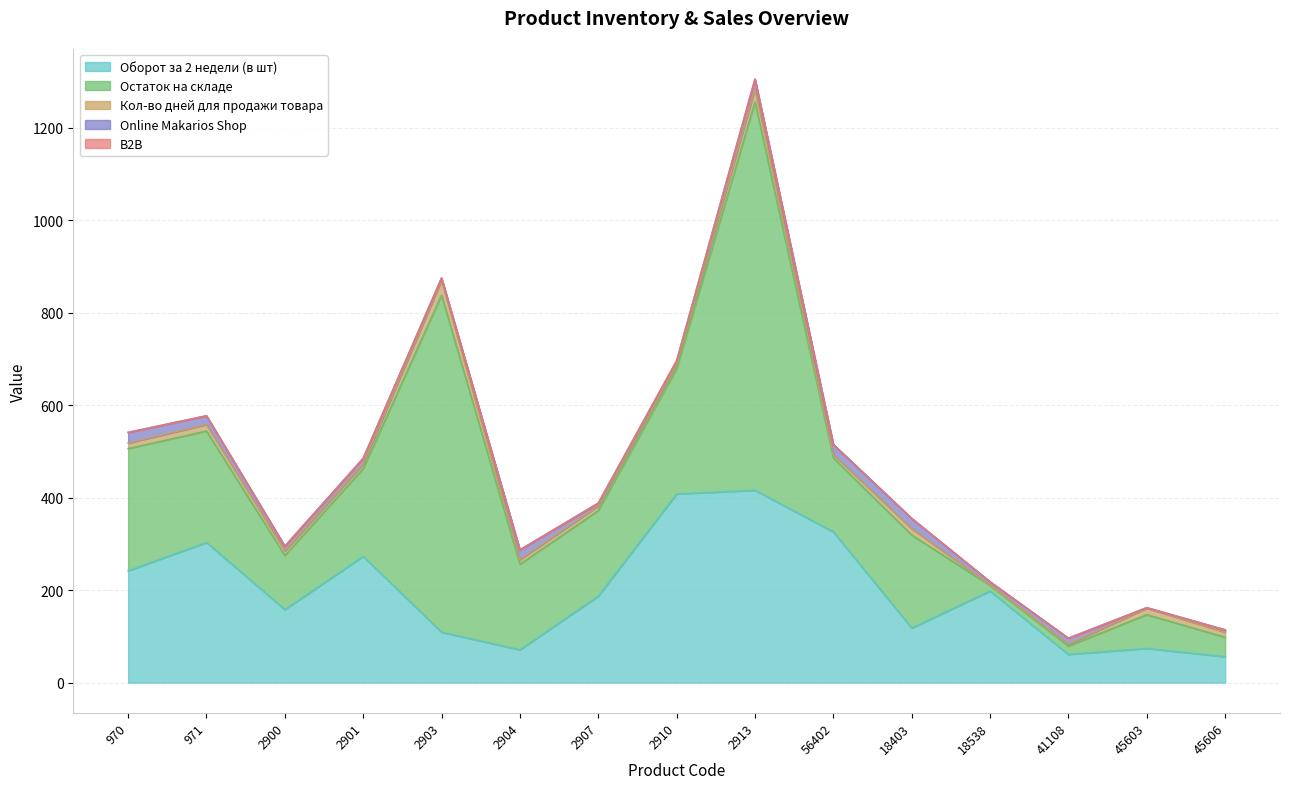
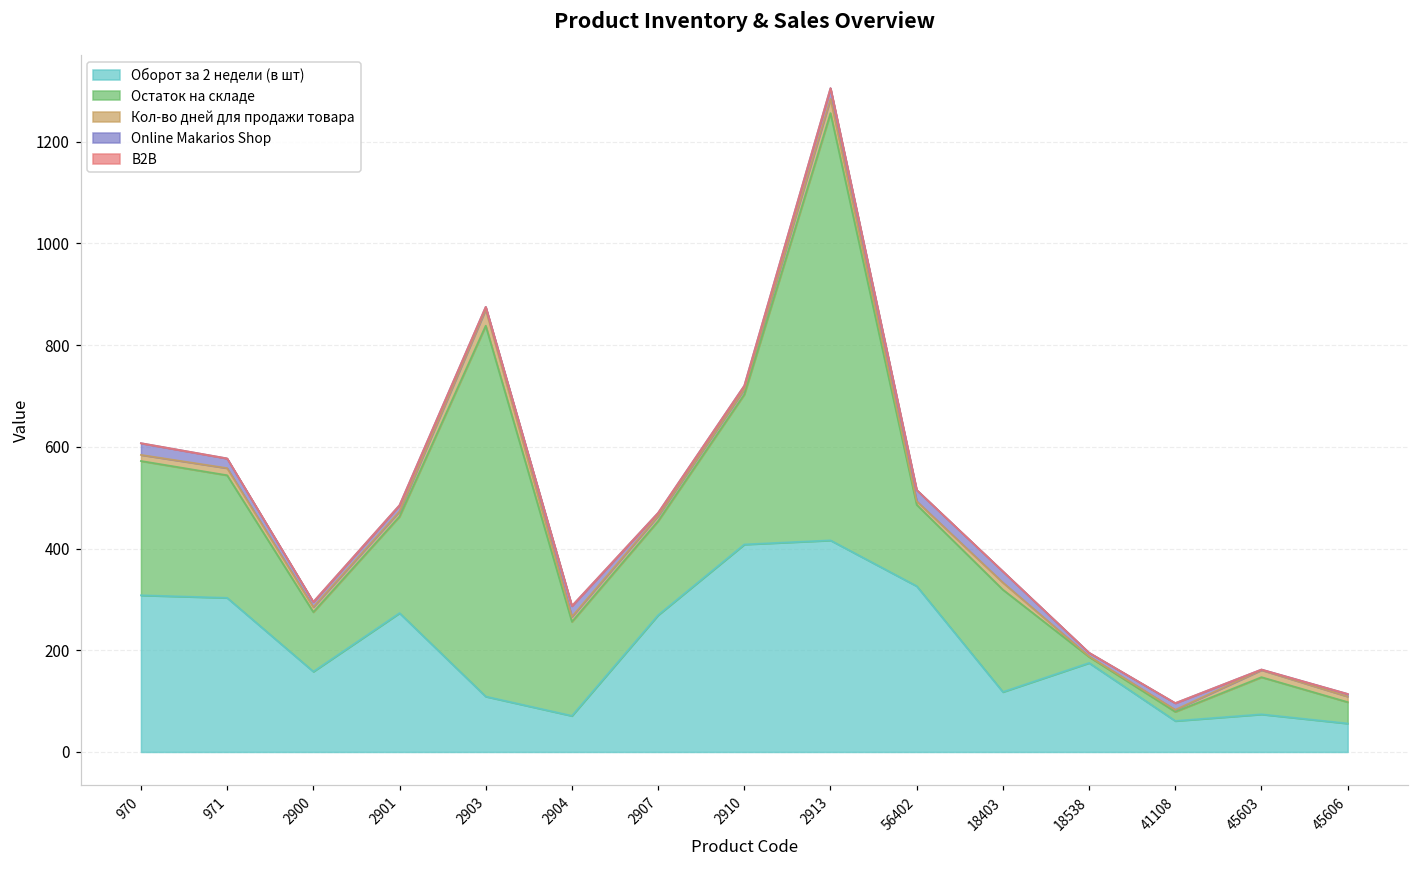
  {
    "Оборот за 2 недели (в шт)": {
-     "970": 240,
+     "970": 310,
      "971": 300,
      "2900": 160,
      "2901": 270,
      "2903": 110,
      "2904": 70,
-     "2907": 190,
+     "2907": 270,
      "2910": 410,
      "2913": 420,
      "56402": 330,
      "18403": 120,
-     "18538": 200,
+     "18538": 180,
      "41108": 60,
      "45603": 70,
      "45606": 60
    },
    "Остаток на складе": {
      "970": 260,
      "971": 240,
      "2900": 120,
      "2901": 190,
      "2903": 730,
      "2904": 190,
      "2907": 190,
-     "2910": 270,
+     "2910": 300,
      "2913": 840,
      "56402": 160,
      "18403": 200,
      "45603": 70,
      "45606": 40
    }
  }
